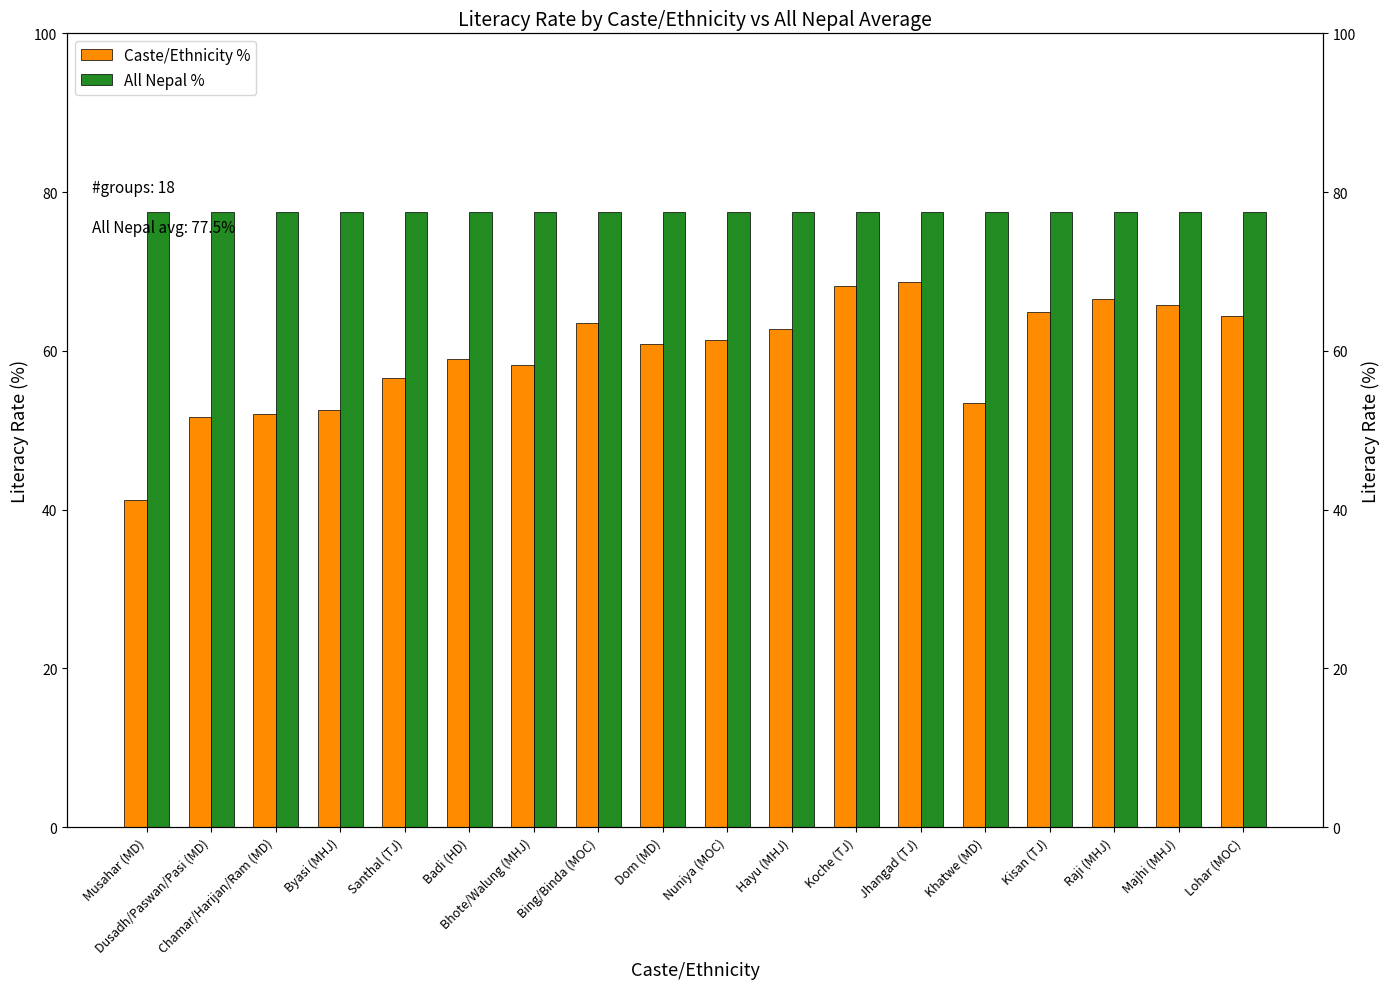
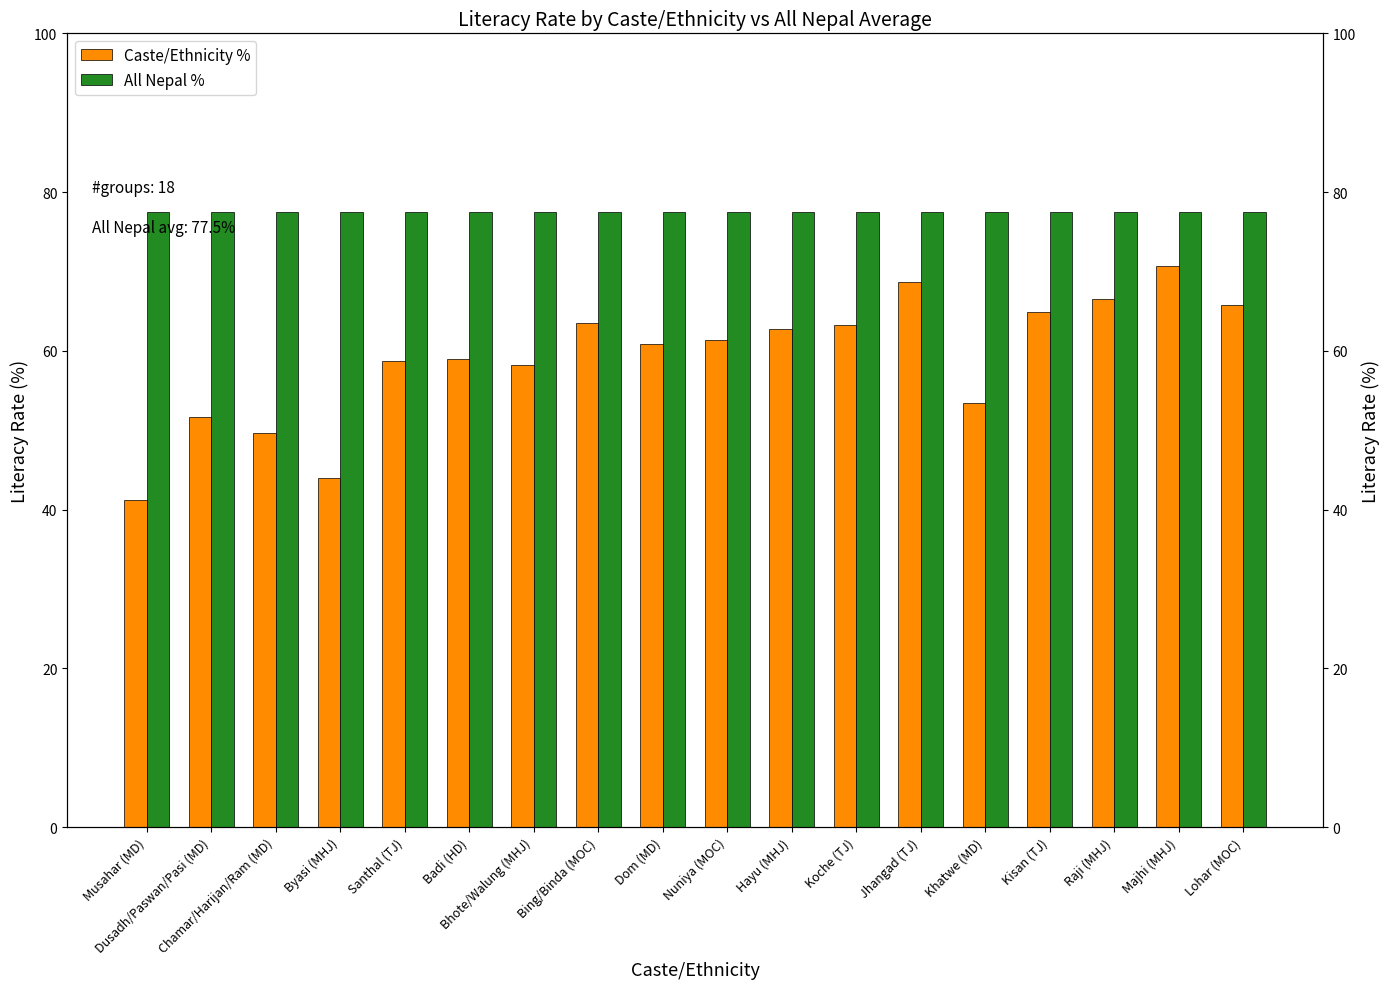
  {
    "Caste/Ethnicity %": {
      "Musahar (MD)": "41",
      "Dusadh/Paswan/Pasi (MD)": "52",
-     "Chamar/Harijan/Ram (MD)": "52",
-     "Byasi (MHJ)": "53",
-     "Santhal (TJ)": "57",
+     "Chamar/Harijan/Ram (MD)": "50",
+     "Byasi (MHJ)": "44",
+     "Santhal (TJ)": "59",
      "Badi (HD)": "59",
      "Bhote/Walung (MHJ)": "58",
      "Bing/Binda (MOC)": "64",
      "Dom (MD)": "61",
      "Nuniya (MOC)": "61",
      "Hayu (MHJ)": "63",
-     "Koche (TJ)": "68",
+     "Koche (TJ)": "63",
      "Jhangad (TJ)": "69",
      "Khatwe (MD)": "53",
      "Kisan (TJ)": "65",
      "Raji (MHJ)": "67",
-     "Majhi (MHJ)": "66",
-     "Lohar (MOC)": "64"
+     "Majhi (MHJ)": "71",
+     "Lohar (MOC)": "66"
    },
    "All Nepal %": {
      "Musahar (MD)": "77.5%"
    }
  }
